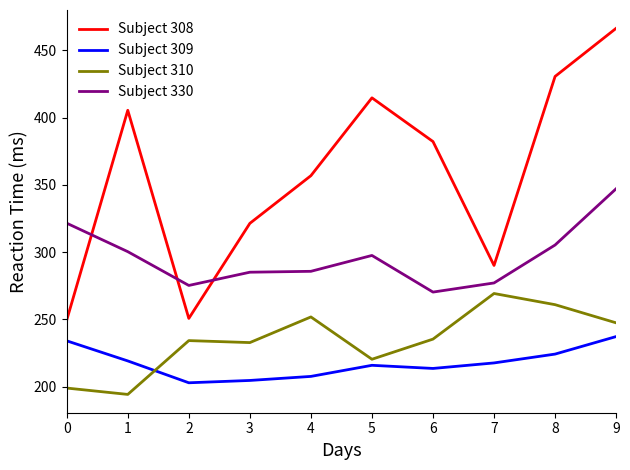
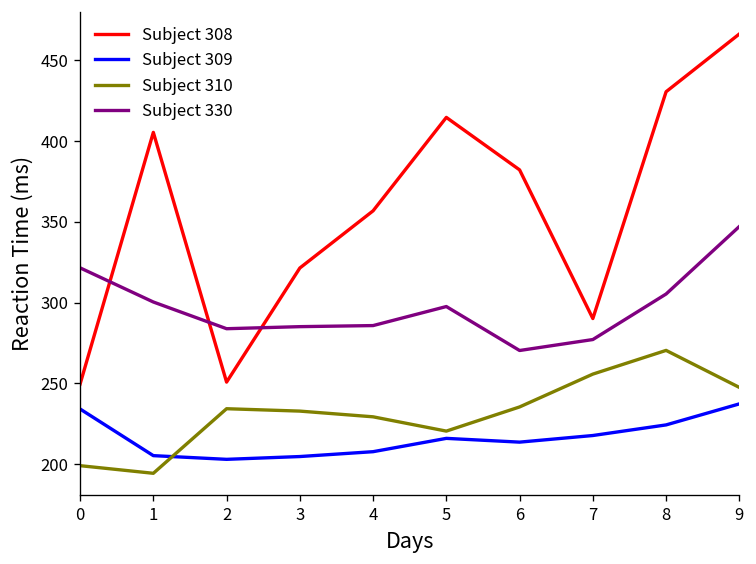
  {
    "Subject 308": {
      "0": 250,
      "1": 405,
      "2": 251,
      "3": 321,
      "4": 357,
      "5": 415,
      "6": 382,
      "7": 290,
      "8": 431,
      "9": 466
    },
    "Subject 309": {
      "0": 234,
-     "1": 219,
+     "1": 205,
      "2": 203,
      "3": 205,
      "4": 208,
      "5": 216,
      "6": 214,
      "7": 218,
      "8": 224,
      "9": 237
    },
    "Subject 310": {
      "0": 199,
      "1": 194,
      "2": 234,
      "3": 233,
-     "4": 252,
+     "4": 229,
      "5": 220,
      "6": 235,
-     "7": 269,
-     "8": 261,
+     "7": 256,
+     "8": 270,
      "9": 248
    },
    "Subject 330": {
      "0": 322,
      "1": 300,
-     "2": 275,
+     "2": 284,
      "3": 285,
      "4": 286,
      "5": 298,
      "6": 270,
      "7": 277,
      "8": 305,
      "9": 347
    }
  }
